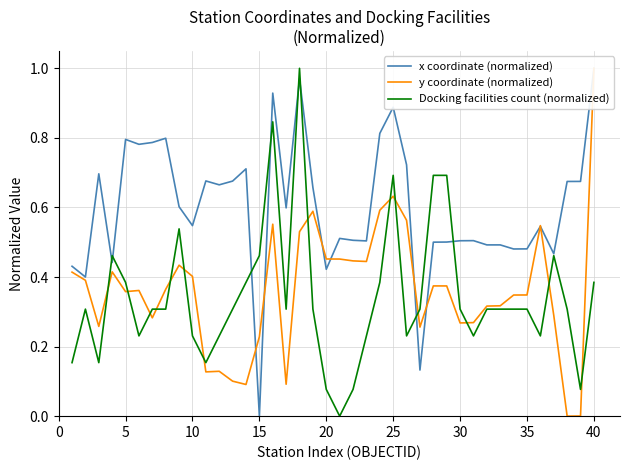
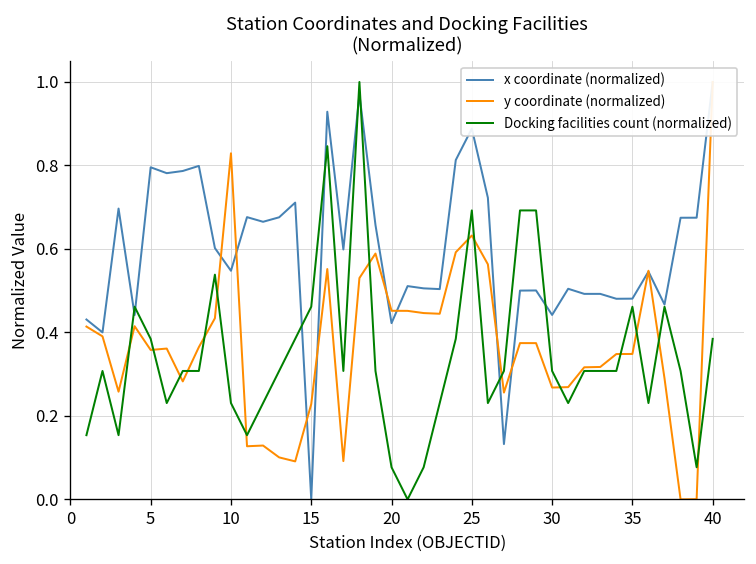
  {
    "x coordinate (normalized)": {
      "5": 0.80,
      "10": 0.55,
      "15": 0.00,
      "20": 0.42,
-     "30": 0.50,
+     "30": 0.44,
      "35": 0.48
    },
    "y coordinate (normalized)": {
      "5": 0.36,
-     "10": 0.40,
+     "10": 0.83,
      "15": 0.23,
      "20": 0.45,
      "25": 0.63,
      "30": 0.27,
      "35": 0.35
    },
    "Docking facilities count (normalized)": {
      "5": 0.38,
      "10": 0.23,
      "15": 0.46,
      "20": 0.08,
      "25": 0.69,
      "30": 0.31,
-     "35": 0.31,
+     "35": 0.46,
      "40": 0.38
    }
  }
